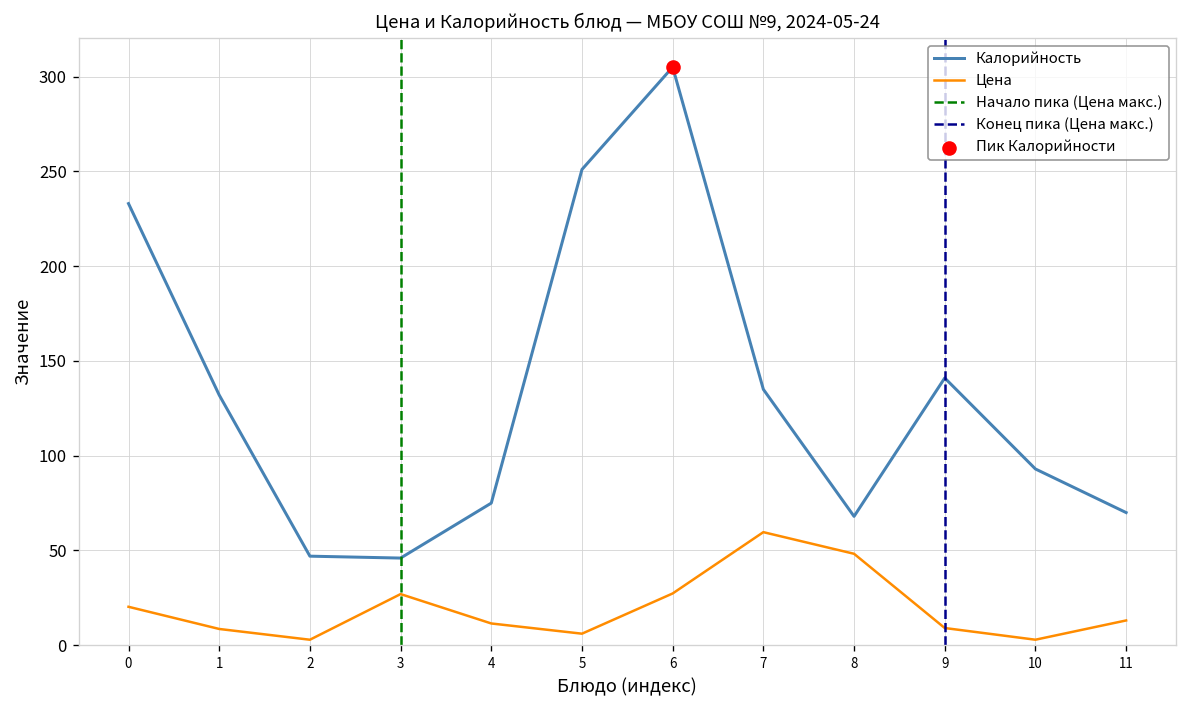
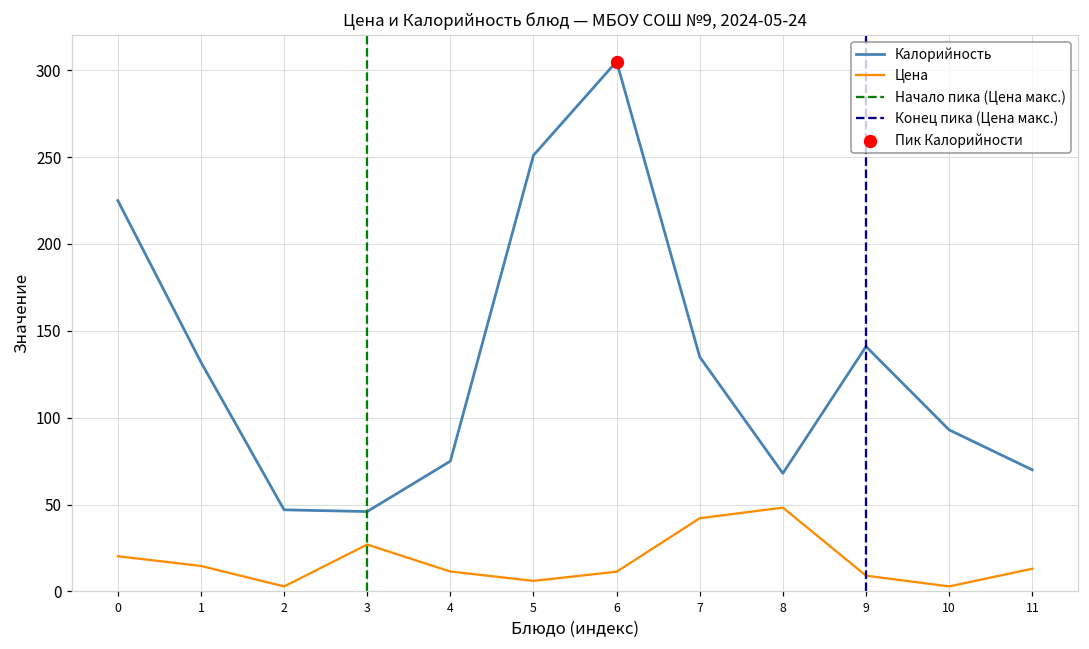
  {
    "Калорийность": {
-     "0": 233,
+     "0": 225,
      "1": 132,
      "2": 47,
      "3": 46,
      "4": 75,
      "5": 251,
      "7": 135,
      "8": 68,
      "9": 141,
      "10": 93,
      "11": 70
    },
    "Цена": {
      "0": 20,
-     "1": 9,
+     "1": 15,
      "2": 3,
      "3": 27,
      "4": 12,
      "5": 6,
-     "6": 27,
-     "7": 60,
+     "6": 11,
+     "7": 42,
      "8": 48,
      "9": 9,
      "10": 3,
      "11": 13
    }
  }
